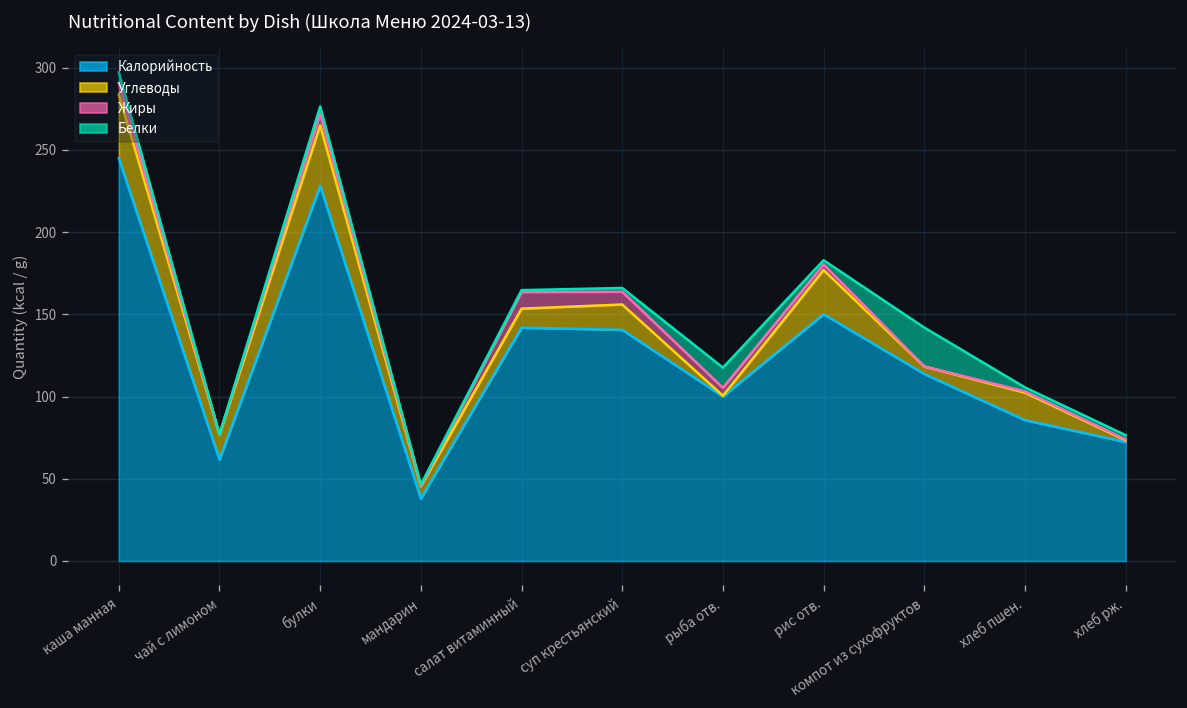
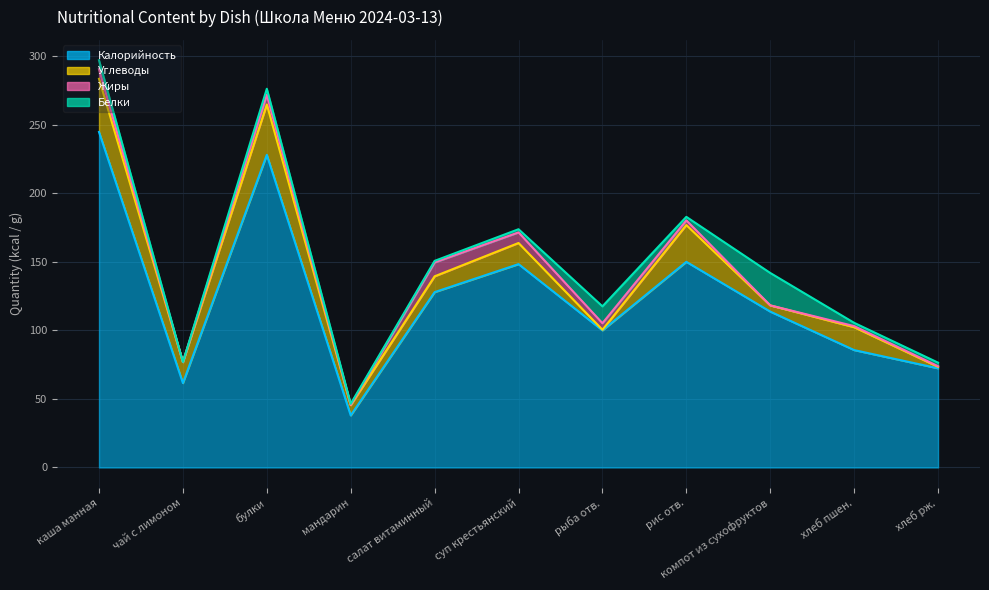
  {
    "Калорийность": {
      "каша манная": 245,
      "чай с лимоном": 62,
      "булки": 228,
      "мандарин": 38,
-     "салат витаминный": 142,
-     "суп крестьянский": 141,
+     "салат витаминный": 128,
+     "суп крестьянский": 148,
      "рис отв.": 150,
      "компот из сухофруктов": 114,
      "хлеб пшен.": 86
    },
    "Углеводы": {
      "булки": 37,
      "салат витаминный": 12,
      "суп крестьянский": 15,
      "рис отв.": 27
    },
    "Жиры": {
      "булки": 7,
      "суп крестьянский": 8,
      "рыба отв.": 5,
      "рис отв.": 3
    },
    "Белки": {
      "булки": 4,
      "суп крестьянский": 2,
      "рыба отв.": 12,
      "рис отв.": 3,
      "компот из сухофруктов": 24,
      "хлеб пшен.": 2,
      "хлеб рж.": 3
    }
  }
